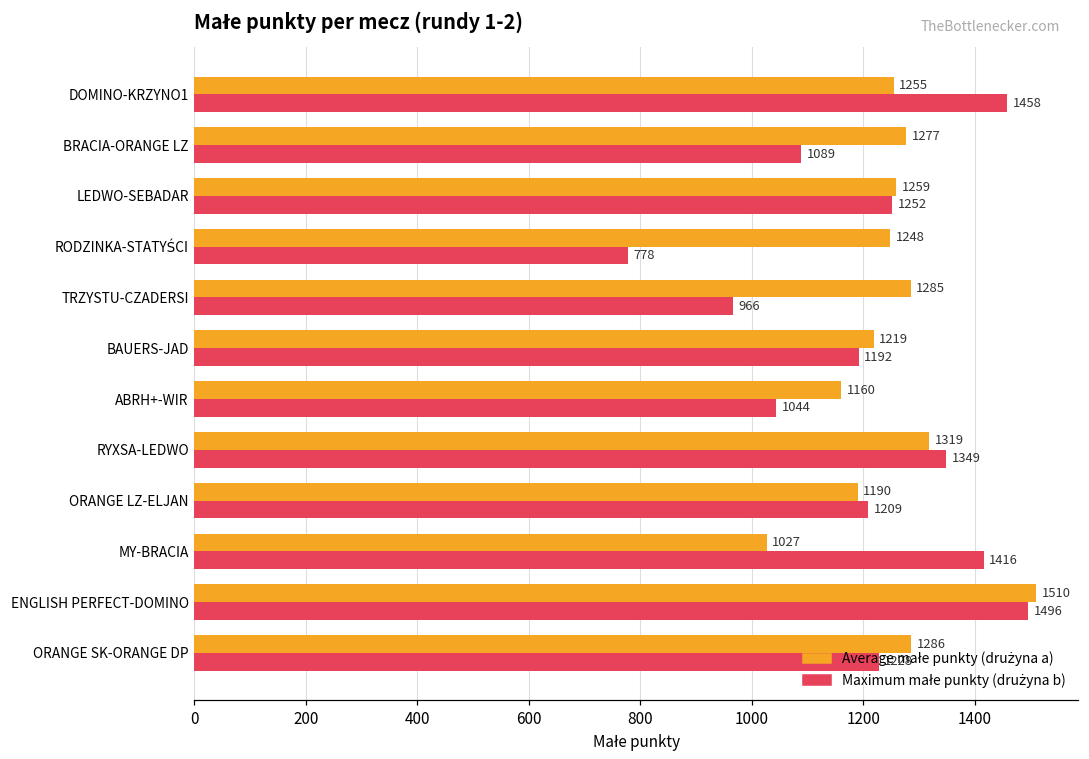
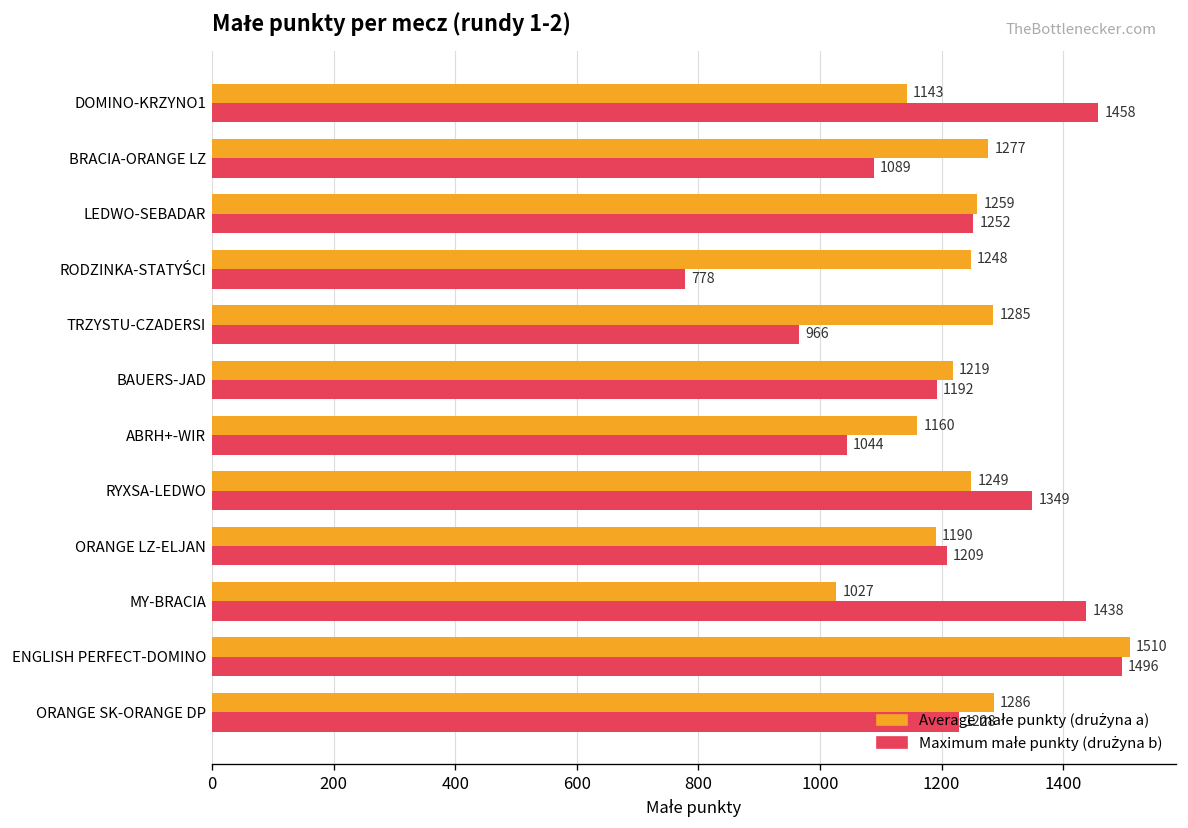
  {
    "Average małe punkty (drużyna a)": {
-     "DOMINO-KRZYNO1": 1255,
+     "DOMINO-KRZYNO1": 1143,
      "BRACIA-ORANGE LZ": 1277,
      "LEDWO-SEBADAR": 1259,
      "RODZINKA-STATYŚCI": 1248,
      "TRZYSTU-CZADERSI": 1285,
      "BAUERS-JAD": 1219,
      "ABRH+-WIR": 1160,
-     "RYXSA-LEDWO": 1319,
+     "RYXSA-LEDWO": 1249,
      "ORANGE LZ-ELJAN": 1190,
      "MY-BRACIA": 1027,
      "ENGLISH PERFECT-DOMINO": 1510,
      "ORANGE SK-ORANGE DP": 1286
    },
    "Maximum małe punkty (drużyna b)": {
      "DOMINO-KRZYNO1": 1458,
      "BRACIA-ORANGE LZ": 1089,
      "LEDWO-SEBADAR": 1252,
      "RODZINKA-STATYŚCI": 778,
      "TRZYSTU-CZADERSI": 966,
      "BAUERS-JAD": 1192,
      "ABRH+-WIR": 1044,
      "RYXSA-LEDWO": 1349,
      "ORANGE LZ-ELJAN": 1209,
-     "MY-BRACIA": 1416,
+     "MY-BRACIA": 1438,
      "ENGLISH PERFECT-DOMINO": 1496,
      "ORANGE SK-ORANGE DP": 1228
    }
  }
